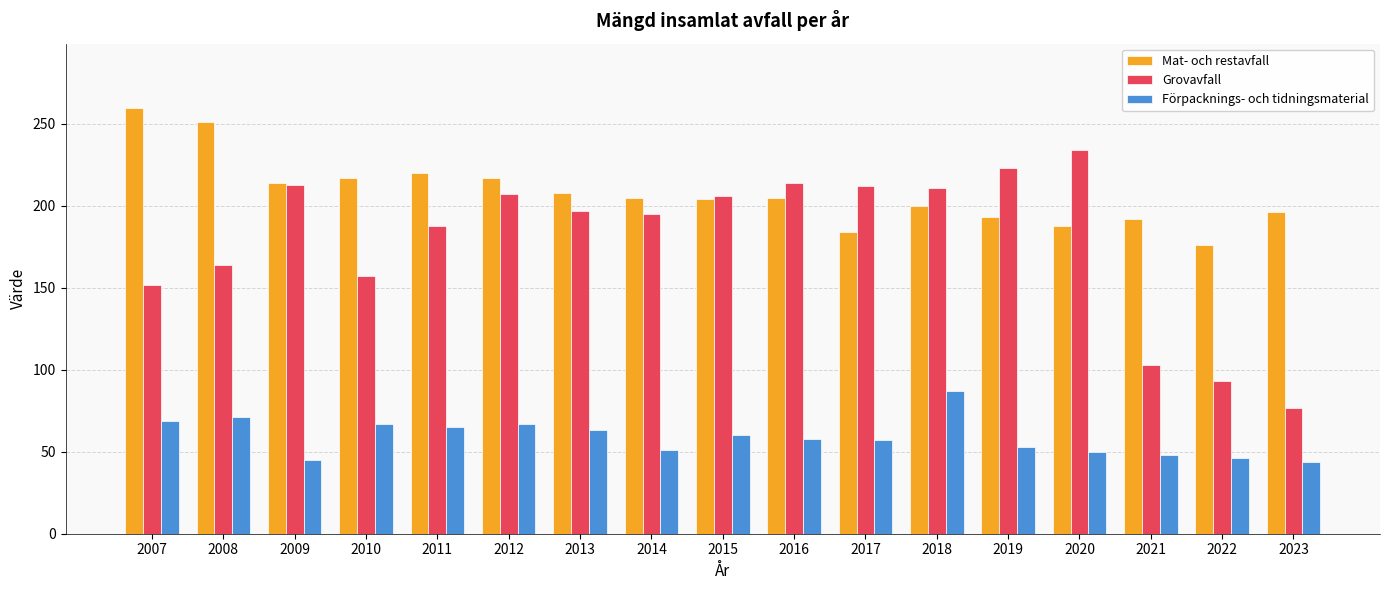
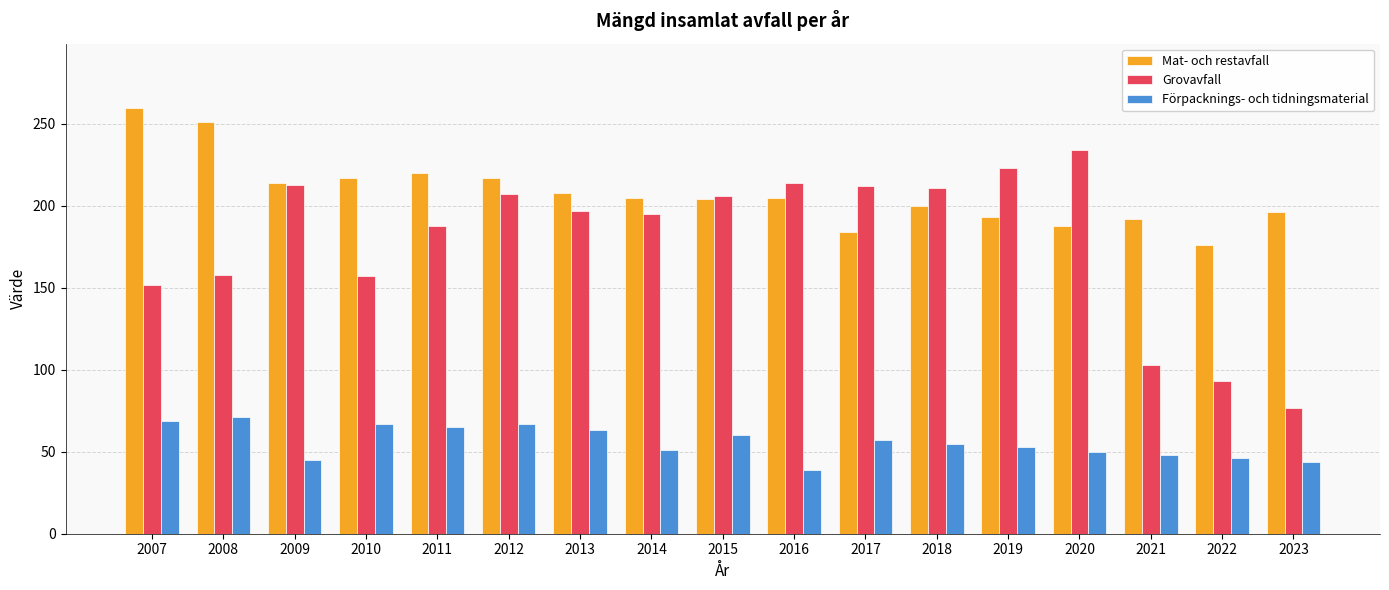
  {
    "Mat- och restavfall": {
      "2007": 260,
      "2008": 251,
      "2009": 214,
      "2010": 217,
      "2011": 220,
      "2012": 217,
      "2013": 208,
      "2014": 205,
      "2015": 204,
      "2016": 205,
      "2017": 184,
      "2018": 200,
      "2019": 193,
      "2020": 188,
      "2021": 192,
      "2022": 176,
      "2023": 196
    },
    "Grovavfall": {
      "2007": 152,
-     "2008": 164,
+     "2008": 158,
      "2009": 213,
      "2010": 157,
      "2011": 188,
      "2012": 207,
      "2013": 197,
      "2014": 195,
      "2015": 206,
      "2016": 214,
      "2017": 212,
      "2018": 211,
      "2019": 223,
      "2020": 234,
      "2021": 103,
      "2022": 93,
      "2023": 77
    },
    "Förpacknings- och tidningsmaterial": {
      "2007": 69,
      "2008": 71,
      "2009": 45,
      "2010": 67,
      "2011": 65,
      "2012": 67,
      "2013": 63,
      "2014": 51,
      "2015": 60,
-     "2016": 58,
+     "2016": 39,
      "2017": 57,
-     "2018": 87,
+     "2018": 55,
      "2019": 53,
      "2020": 50,
      "2021": 48,
      "2022": 46,
      "2023": 44
    }
  }
